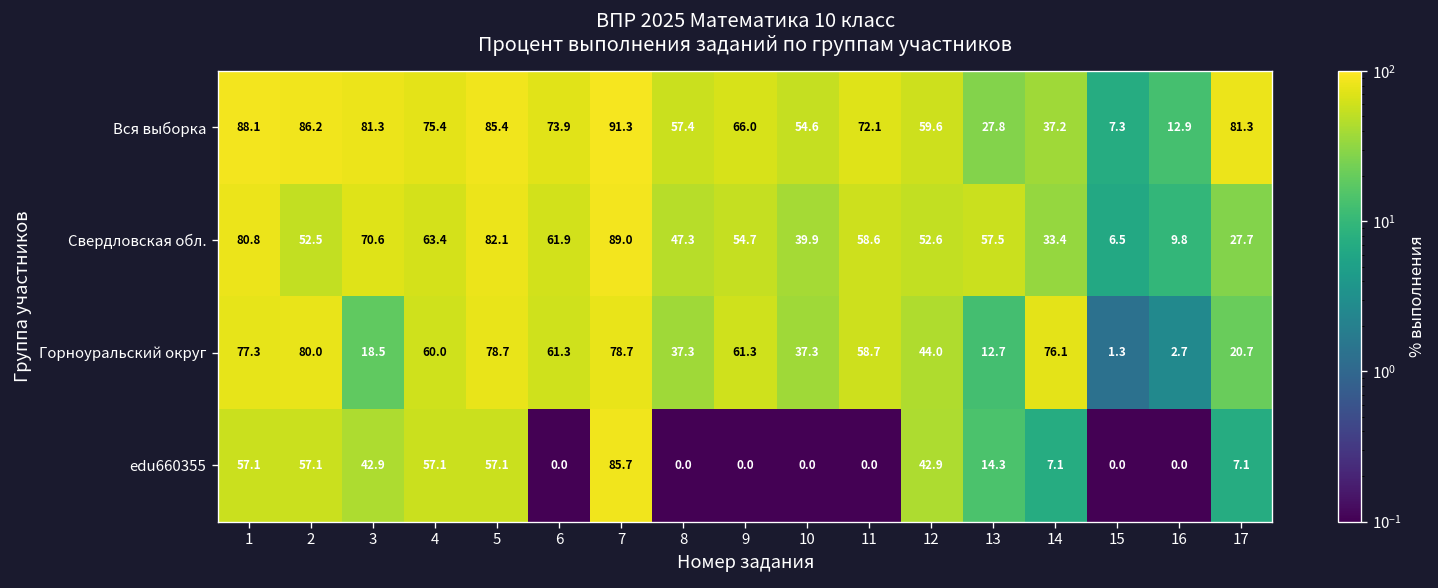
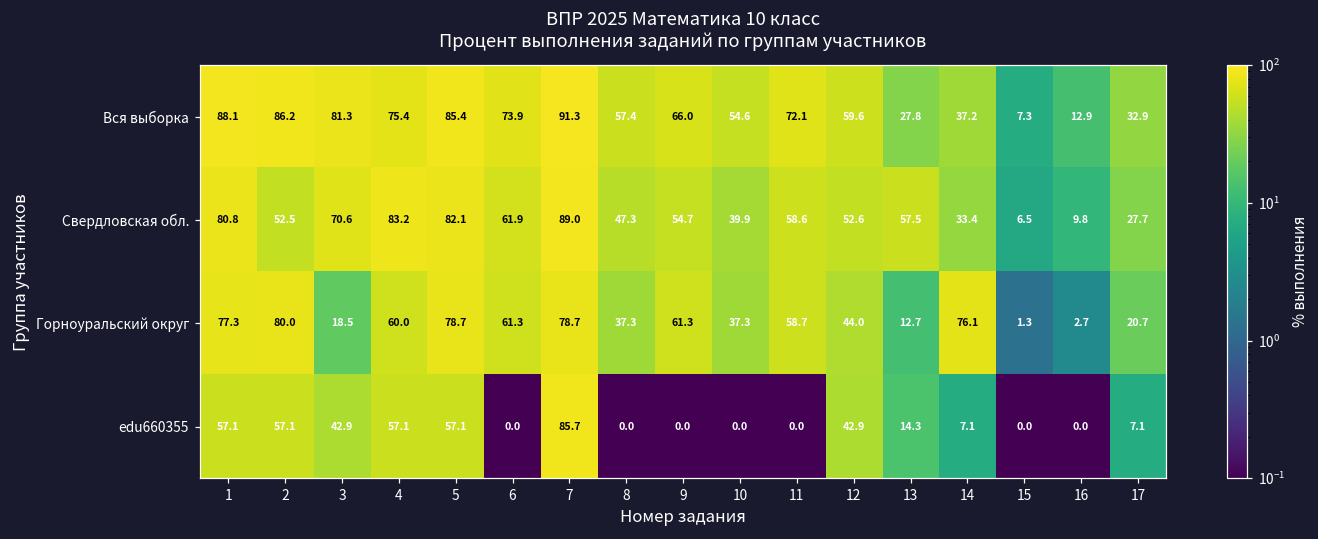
  {
    "Вся выборка": {
      "1": 88.1,
      "2": 86.2,
      "3": 81.3,
      "4": 75.4,
      "5": 85.4,
      "6": 73.9,
      "7": 91.3,
      "8": 57.4,
      "9": 66.0,
      "10": 54.6,
      "11": 72.1,
      "12": 59.6,
      "13": 27.8,
      "14": 37.2,
      "15": 7.3,
      "16": 12.9,
-     "17": 81.3
+     "17": 32.9
    },
    "Свердловская обл.": {
      "1": 80.8,
      "2": 52.5,
      "3": 70.6,
-     "4": 63.4,
+     "4": 83.2,
      "5": 82.1,
      "6": 61.9,
      "7": 89.0,
      "8": 47.3,
      "9": 54.7,
      "10": 39.9,
      "11": 58.6,
      "12": 52.6,
      "13": 57.5,
      "14": 33.4,
      "15": 6.5,
      "16": 9.8,
      "17": 27.7
    },
    "Горноуральский округ": {
      "1": 77.3,
      "2": 80.0,
      "3": 18.5,
      "4": 60.0,
      "5": 78.7,
      "6": 61.3,
      "7": 78.7,
      "8": 37.3,
      "9": 61.3,
      "10": 37.3,
      "11": 58.7,
      "12": 44.0,
      "13": 12.7,
      "14": 76.1,
      "15": 1.3,
      "16": 2.7,
      "17": 20.7
    },
    "edu660355": {
      "1": 57.1,
      "2": 57.1,
      "3": 42.9,
      "4": 57.1,
      "5": 57.1,
      "6": 0.0,
      "7": 85.7,
      "8": 0.0,
      "9": 0.0,
      "10": 0.0,
      "11": 0.0,
      "12": 42.9,
      "13": 14.3,
      "14": 7.1,
      "15": 0.0,
      "16": 0.0,
      "17": 7.1
    }
  }
